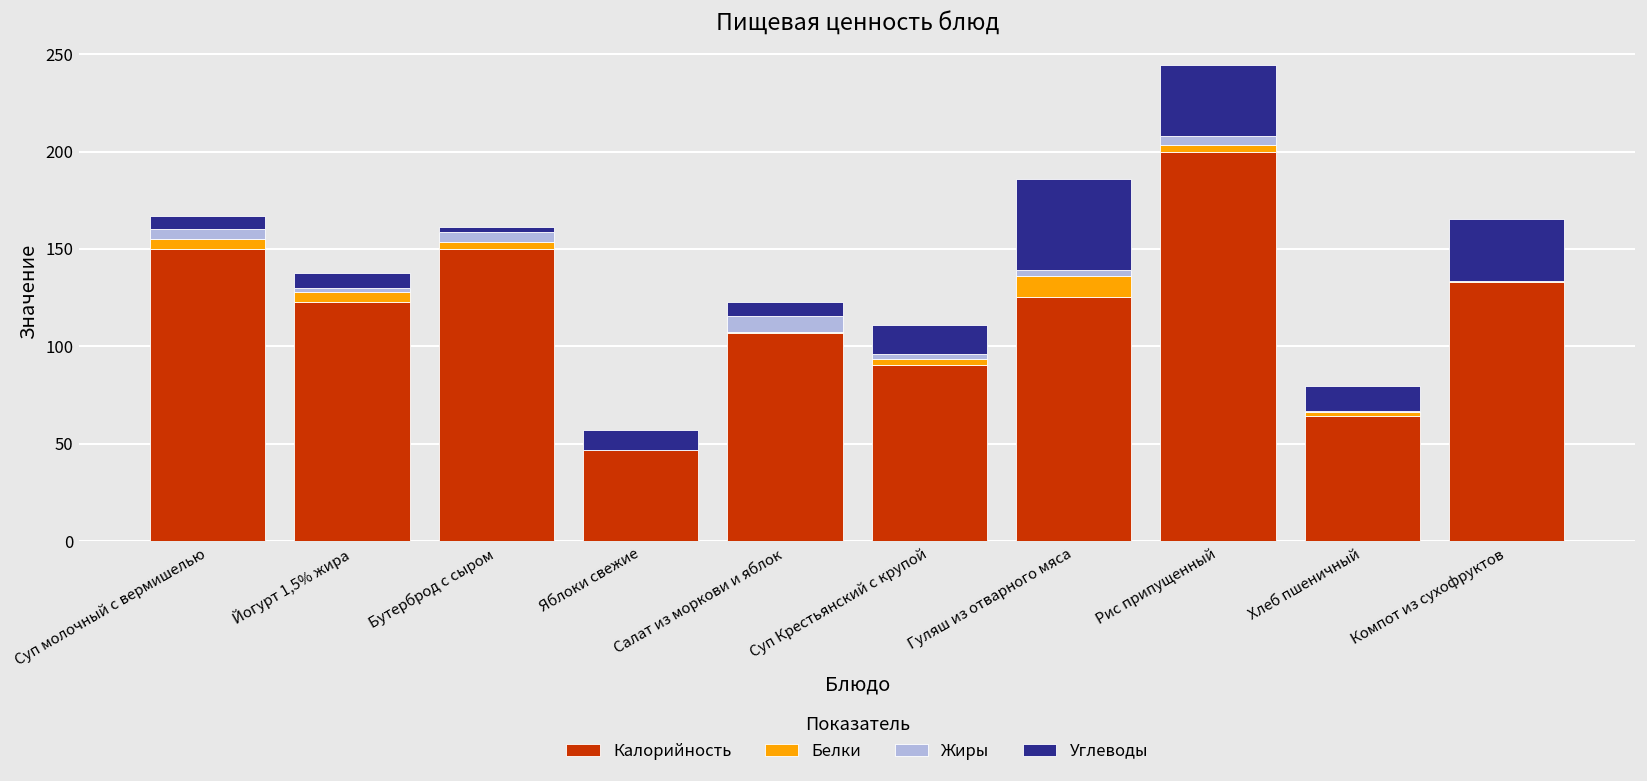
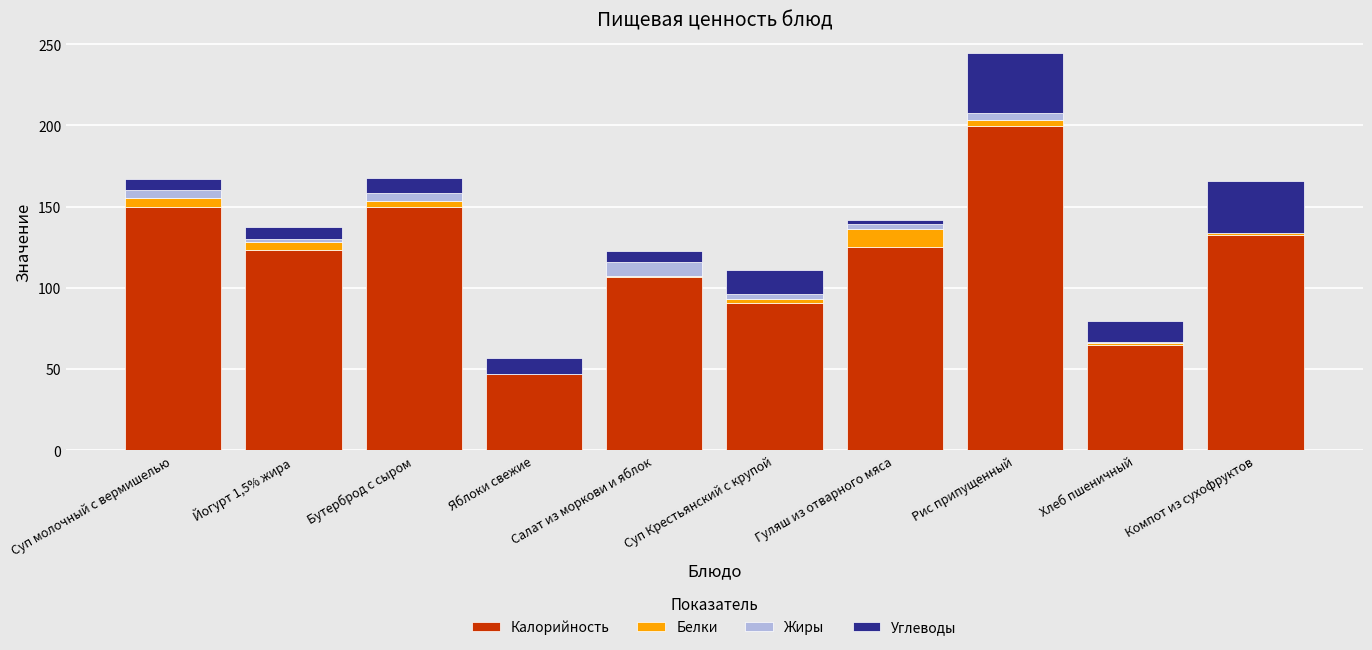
  {
    "Калорийность": {
      "Суп молочный с вермишелью": 150,
      "Йогурт 1,5% жира": 123,
      "Бутерброд с сыром": 150,
      "Яблоки свежие": 47,
      "Салат из моркови и яблок": 107,
      "Суп Крестьянский с крупой": 91,
      "Гуляш из отварного мяса": 125,
      "Рис припущенный": 200,
      "Хлеб пшеничный": 65,
      "Компот из сухофруктов": 133
    },
    "Белки": {
      "Суп молочный с вермишелью": 5,
      "Йогурт 1,5% жира": 5,
      "Бутерброд с сыром": 3,
      "Яблоки свежие": 0,
      "Суп Крестьянский с крупой": 3,
      "Гуляш из отварного мяса": 11,
      "Рис припущенный": 4,
      "Хлеб пшеничный": 2
    },
    "Жиры": {
      "Суп молочный с вермишелью": 5,
      "Йогурт 1,5% жира": 2,
      "Бутерброд с сыром": 5,
      "Яблоки свежие": 0,
      "Салат из моркови и яблок": 9,
      "Суп Крестьянский с крупой": 3,
      "Гуляш из отварного мяса": 3,
      "Рис припущенный": 4,
      "Компот из сухофруктов": 0
    },
    "Углеводы": {
      "Суп молочный с вермишелью": 7,
      "Йогурт 1,5% жира": 7,
-     "Бутерброд с сыром": 3,
+     "Бутерброд с сыром": 9,
      "Яблоки свежие": 10,
      "Салат из моркови и яблок": 7,
      "Суп Крестьянский с крупой": 15,
-     "Гуляш из отварного мяса": 47,
+     "Гуляш из отварного мяса": 3,
      "Рис припущенный": 37,
      "Хлеб пшеничный": 13,
      "Компот из сухофруктов": 32
    }
  }
